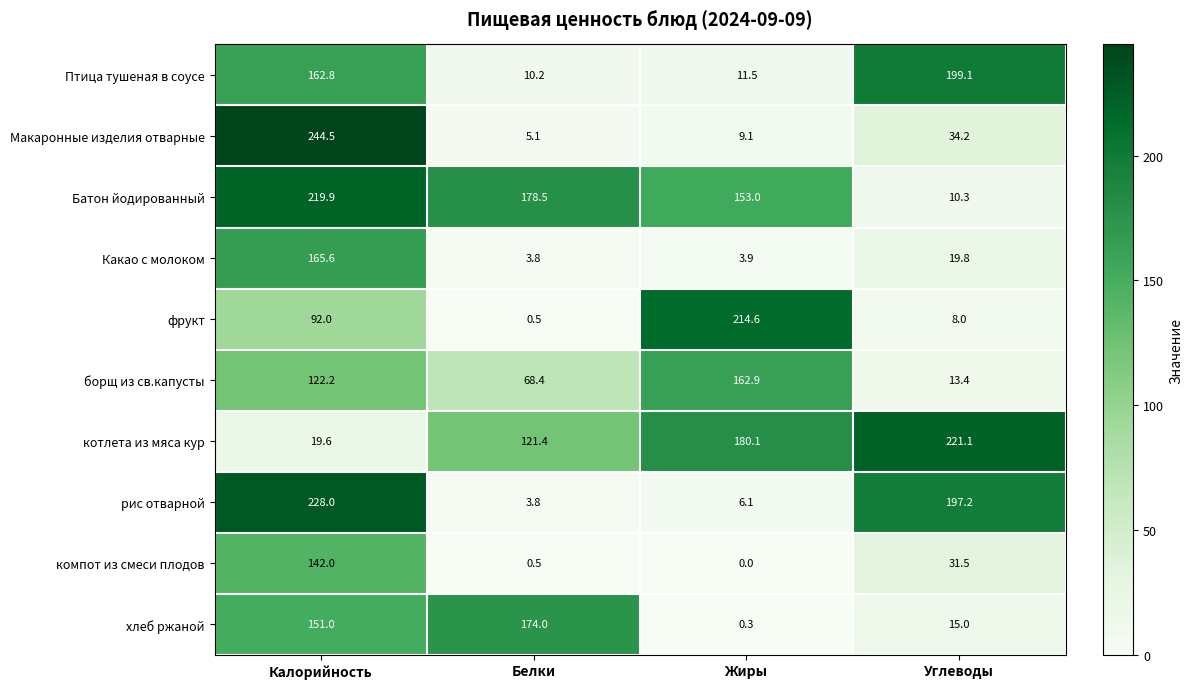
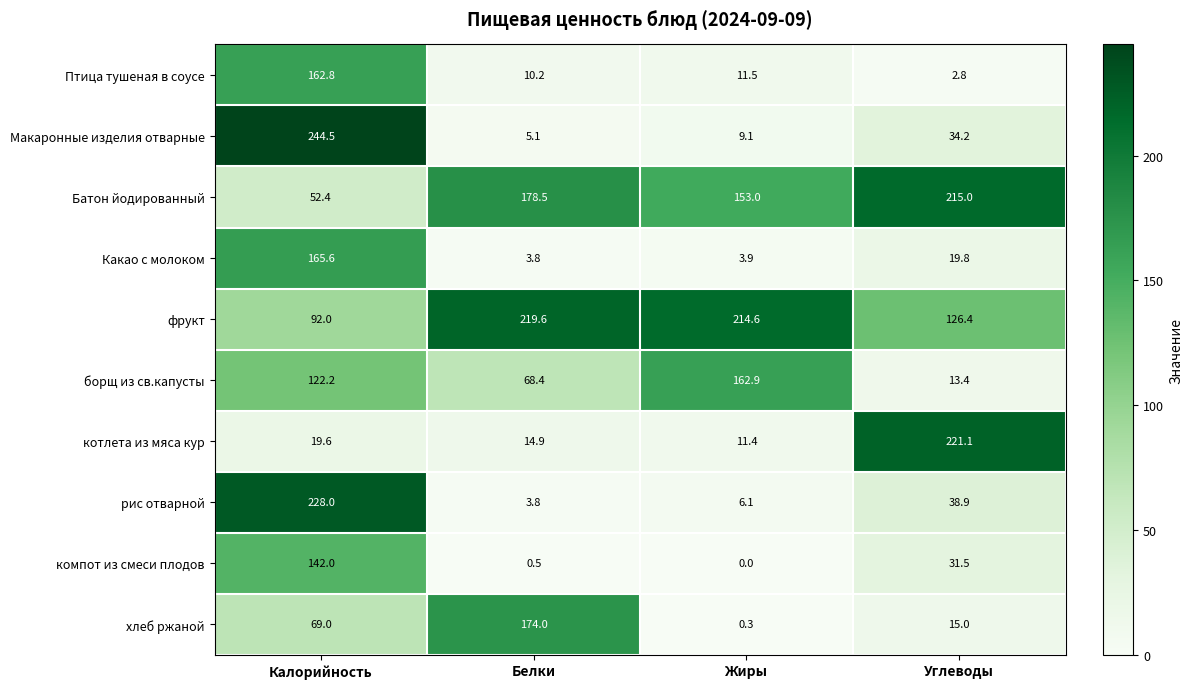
  {
    "Птица тушеная в соусе": {
      "Калорийность": 162.8,
      "Белки": 10.2,
      "Жиры": 11.5,
-     "Углеводы": 199.1
+     "Углеводы": 2.8
    },
    "Макаронные изделия отварные": {
      "Калорийность": 244.5,
      "Белки": 5.1,
      "Жиры": 9.1,
      "Углеводы": 34.2
    },
    "Батон йодированный": {
-     "Калорийность": 219.9,
+     "Калорийность": 52.4,
      "Белки": 178.5,
      "Жиры": 153.0,
-     "Углеводы": 10.3
+     "Углеводы": 215.0
    },
    "Какао с молоком": {
      "Калорийность": 165.6,
      "Белки": 3.8,
      "Жиры": 3.9,
      "Углеводы": 19.8
    },
    "фрукт": {
      "Калорийность": 92.0,
-     "Белки": 0.5,
+     "Белки": 219.6,
      "Жиры": 214.6,
-     "Углеводы": 8.0
+     "Углеводы": 126.4
    },
    "борщ из св.капусты": {
      "Калорийность": 122.2,
      "Белки": 68.4,
      "Жиры": 162.9,
      "Углеводы": 13.4
    },
    "котлета из мяса кур": {
      "Калорийность": 19.6,
-     "Белки": 121.4,
-     "Жиры": 180.1,
+     "Белки": 14.9,
+     "Жиры": 11.4,
      "Углеводы": 221.1
    },
    "рис отварной": {
      "Калорийность": 228.0,
      "Белки": 3.8,
      "Жиры": 6.1,
-     "Углеводы": 197.2
+     "Углеводы": 38.9
    },
    "компот из смеси плодов": {
      "Калорийность": 142.0,
      "Белки": 0.5,
      "Жиры": 0.0,
      "Углеводы": 31.5
    },
    "хлеб ржаной": {
-     "Калорийность": 151.0,
+     "Калорийность": 69.0,
      "Белки": 174.0,
      "Жиры": 0.3,
      "Углеводы": 15.0
    }
  }
